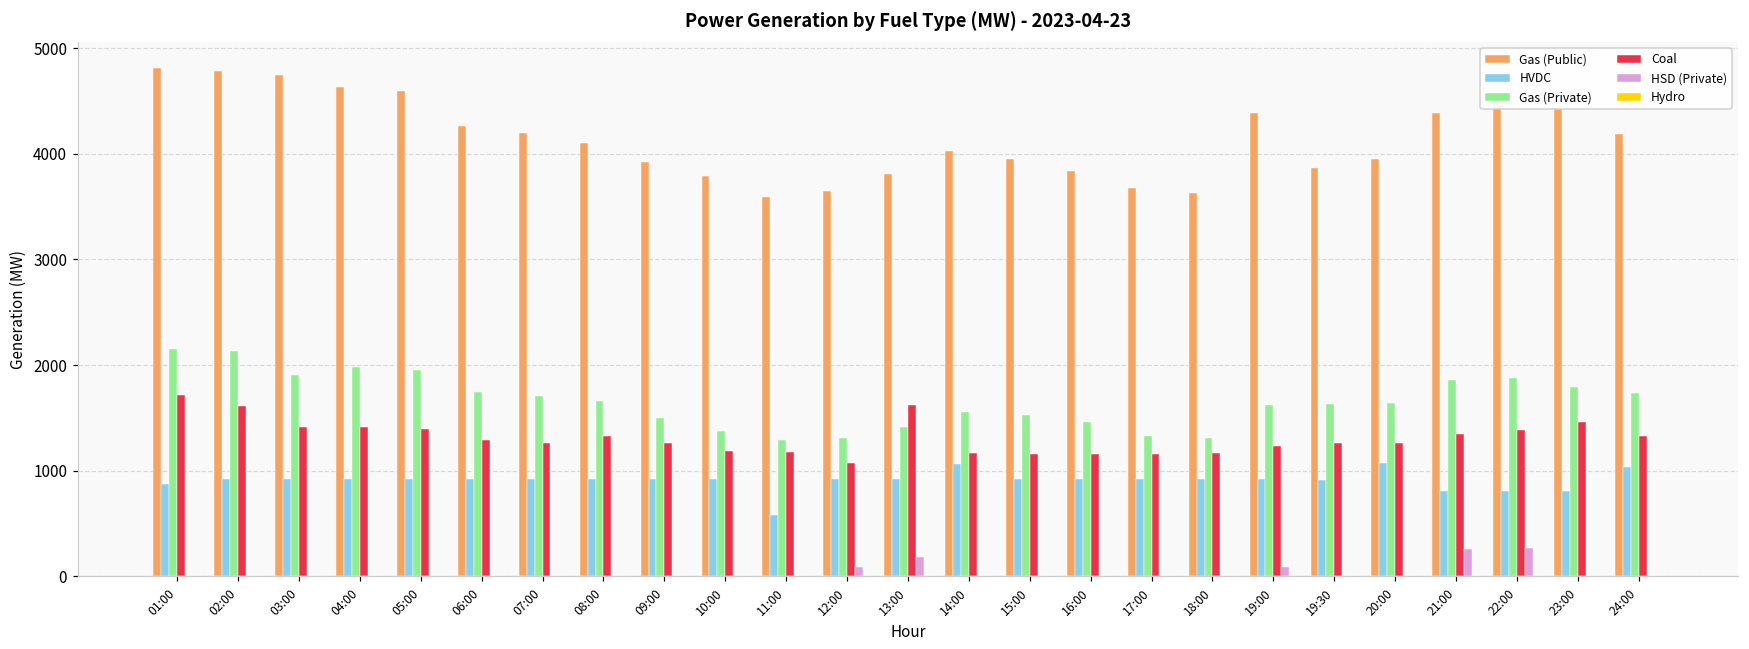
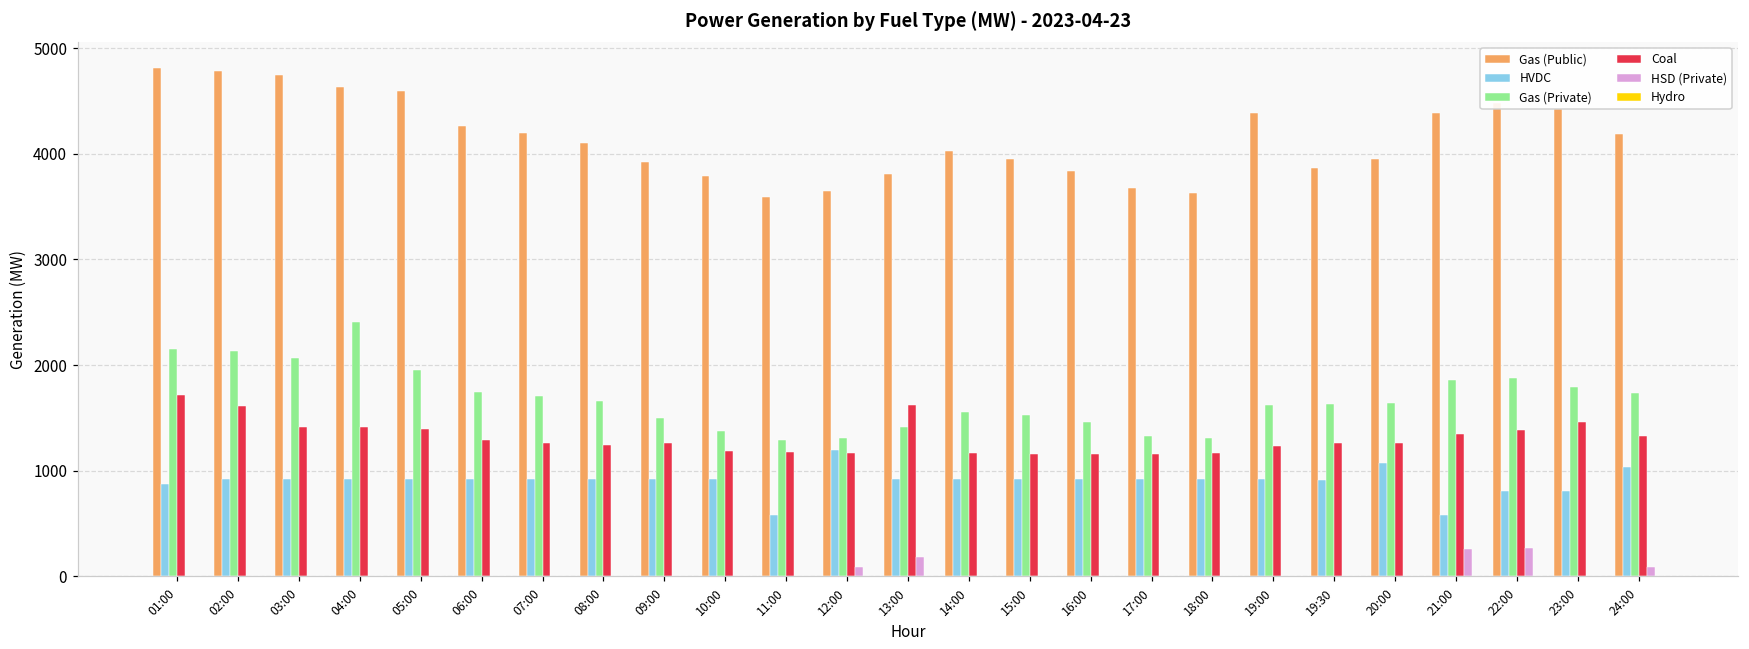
  {
    "Gas (Public)": {
      "01:00": 4800,
      "02:00": 4800,
      "03:00": 4700,
      "04:00": 4600,
      "05:00": 4600,
      "06:00": 4300,
      "07:00": 4200,
      "08:00": 4100,
      "09:00": 3900,
      "10:00": 3800,
      "11:00": 3600,
      "12:00": 3600,
      "13:00": 3800,
      "14:00": 4000,
      "15:00": 3900,
      "16:00": 3800,
      "17:00": 3700,
      "18:00": 3600,
      "19:00": 4400,
      "19:30": 3900,
      "20:00": 3900,
      "21:00": 4400,
      "23:00": 4400,
      "24:00": 4200
    },
    "HVDC": {
      "01:00": 900,
      "02:00": 900,
      "03:00": 900,
      "04:00": 900,
      "05:00": 900,
      "06:00": 900,
      "07:00": 900,
      "08:00": 900,
      "09:00": 900,
      "10:00": 900,
      "11:00": 600,
-     "12:00": 900,
+     "12:00": 1200,
      "13:00": 900,
-     "14:00": 1100,
+     "14:00": 900,
      "15:00": 900,
      "16:00": 900,
      "17:00": 900,
      "18:00": 900,
      "19:00": 900,
      "19:30": 900,
      "20:00": 1100,
-     "21:00": 800,
+     "21:00": 600,
      "22:00": 800,
      "23:00": 800,
      "24:00": 1000
    },
    "Gas (Private)": {
      "01:00": 2100,
      "02:00": 2100,
-     "03:00": 1900,
-     "04:00": 2000,
+     "03:00": 2100,
+     "04:00": 2400,
      "05:00": 2000,
      "06:00": 1700,
      "07:00": 1700,
      "08:00": 1700,
      "09:00": 1500,
      "10:00": 1400,
      "11:00": 1300,
      "12:00": 1300,
      "13:00": 1400,
      "14:00": 1600,
      "15:00": 1500,
      "16:00": 1500,
      "17:00": 1300,
      "18:00": 1300,
      "19:00": 1600,
      "19:30": 1600,
      "20:00": 1600,
      "21:00": 1900,
      "22:00": 1900,
      "23:00": 1800,
      "24:00": 1700
    },
    "Coal": {
      "01:00": 1700,
      "02:00": 1600,
      "03:00": 1400,
      "04:00": 1400,
      "05:00": 1400,
      "06:00": 1300,
      "07:00": 1300,
-     "08:00": 1300,
+     "08:00": 1200,
      "09:00": 1300,
      "10:00": 1200,
      "11:00": 1200,
-     "12:00": 1100,
+     "12:00": 1200,
      "13:00": 1600,
      "14:00": 1200,
      "15:00": 1200,
      "16:00": 1200,
      "17:00": 1200,
      "18:00": 1200,
      "19:00": 1200,
      "19:30": 1300,
      "20:00": 1300,
      "21:00": 1300,
      "22:00": 1400,
      "23:00": 1500,
      "24:00": 1300
    },
    "HSD (Private)": {
      "01:00": 0,
      "02:00": 0,
      "03:00": 0,
      "04:00": 0,
      "05:00": 0,
      "06:00": 0,
      "07:00": 0,
      "08:00": 0,
      "09:00": 0,
      "10:00": 0,
      "11:00": 0,
      "12:00": 100,
      "13:00": 200,
      "14:00": 0,
      "15:00": 0,
      "16:00": 0,
      "17:00": 0,
      "18:00": 0,
-     "19:00": 100,
+     "19:00": 0,
      "19:30": 0,
      "20:00": 0,
      "21:00": 300,
      "22:00": 300,
      "23:00": 0,
-     "24:00": 0
+     "24:00": 100
    },
    "Hydro": {
      "01:00": 0,
      "02:00": 0,
      "03:00": 0,
      "04:00": 0,
      "05:00": 0,
      "06:00": 0,
      "07:00": 0,
      "08:00": 0,
      "09:00": 0,
      "10:00": 0,
      "11:00": 0,
      "12:00": 0,
      "13:00": 0,
      "14:00": 0,
      "15:00": 0,
      "16:00": 0,
      "17:00": 0,
      "18:00": 0,
      "19:00": 0,
      "19:30": 0,
      "20:00": 0,
      "21:00": 0,
      "22:00": 0,
      "23:00": 0,
      "24:00": 0
    }
  }
